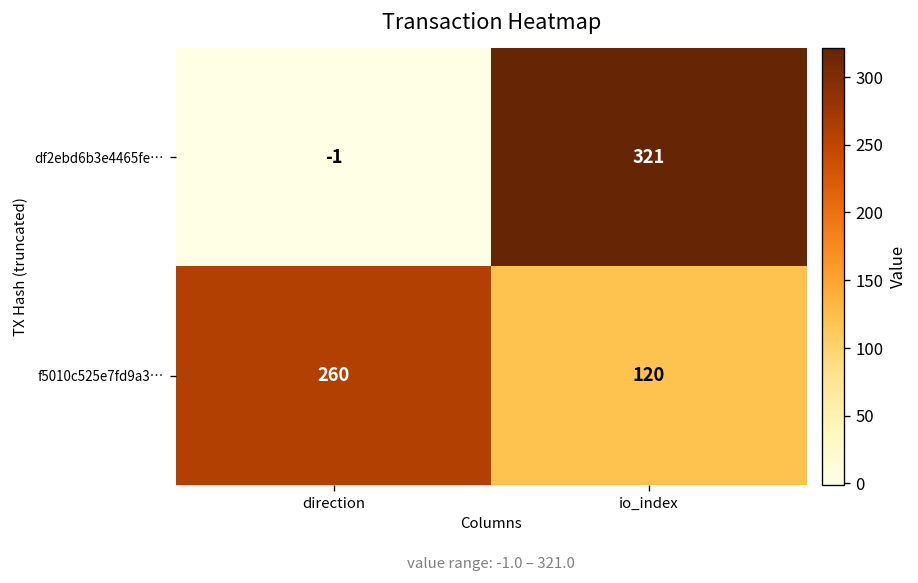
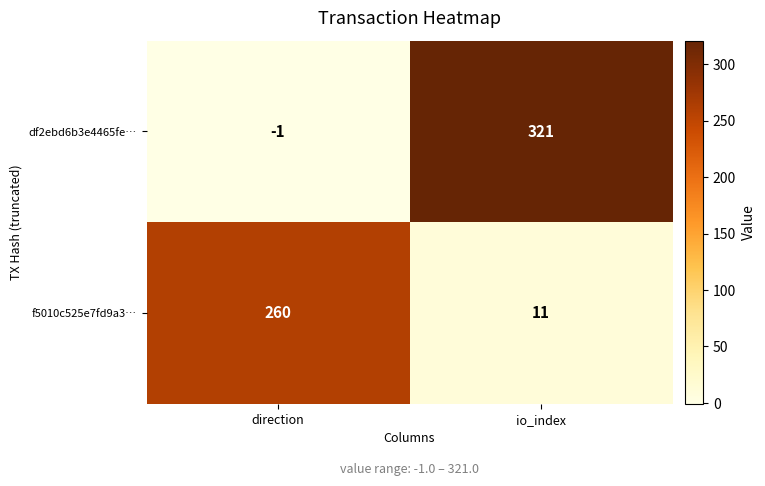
  {
    "df2ebd6b3e4465fe…": {
      "direction": -1,
      "io_index": 321
    },
    "f5010c525e7fd9a3…": {
      "direction": 260,
-     "io_index": 120
+     "io_index": 11
    }
  }
